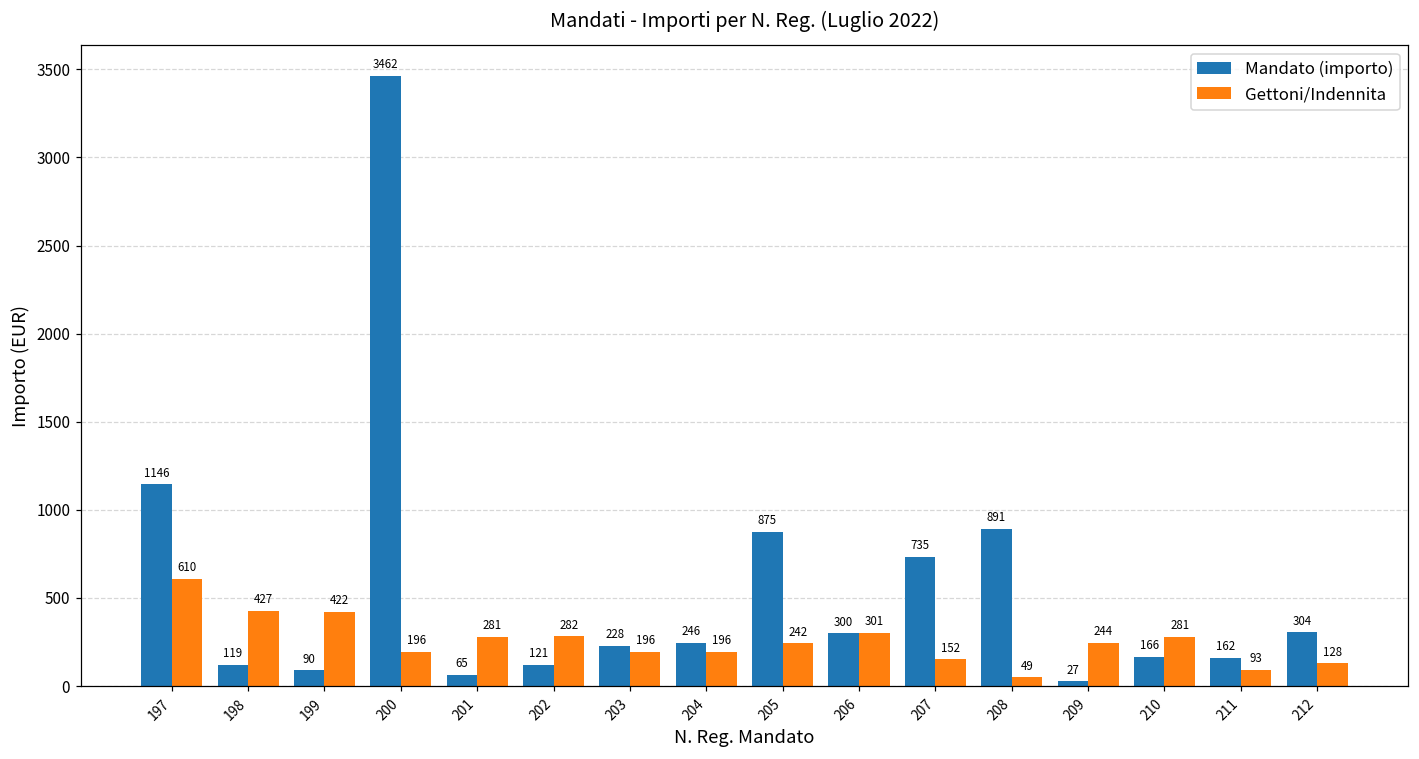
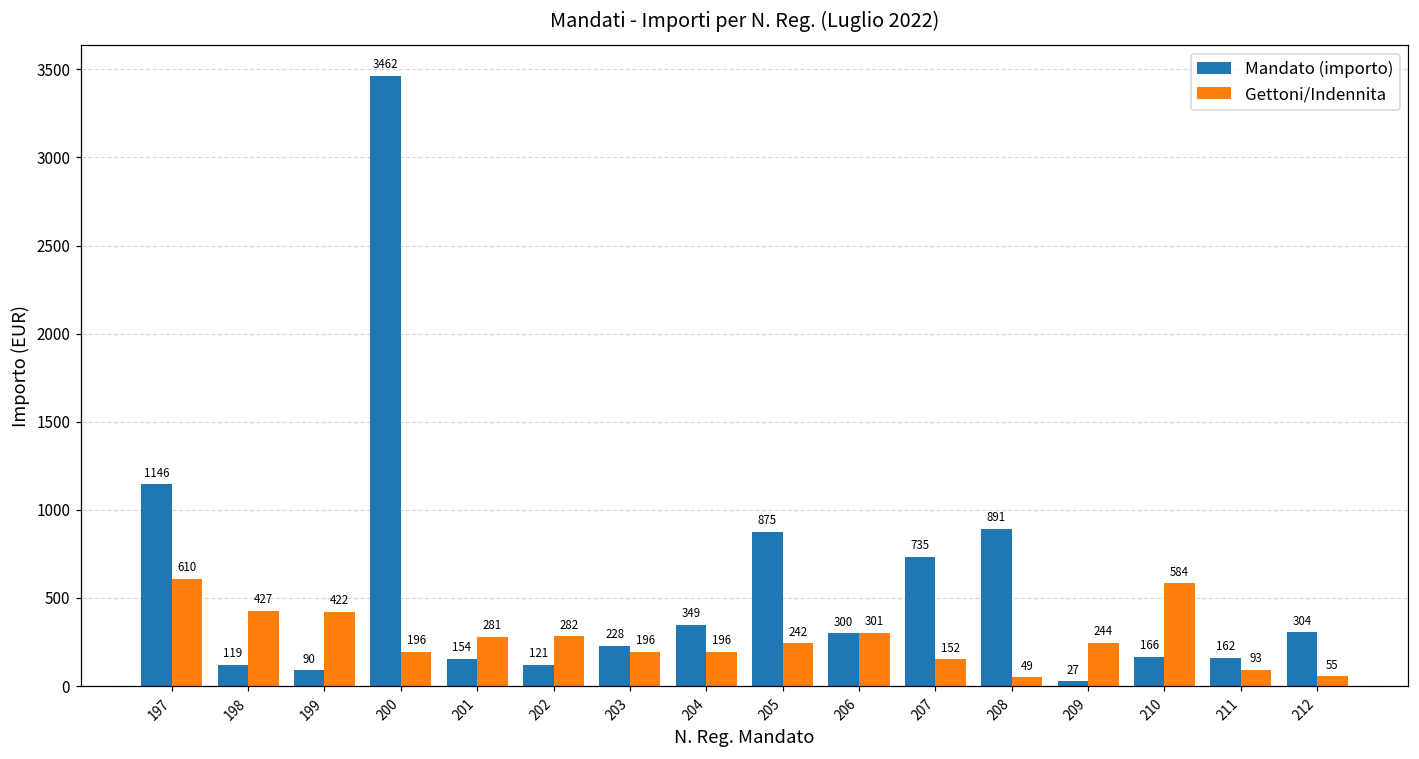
  {
    "Mandato (importo)": {
      "197": 1146,
      "198": 119,
      "199": 90,
      "200": 3462,
-     "201": 65,
+     "201": 154,
      "202": 121,
      "203": 228,
-     "204": 246,
+     "204": 349,
      "205": 875,
      "206": 300,
      "207": 735,
      "208": 891,
      "209": 27,
      "210": 166,
      "211": 162,
      "212": 304
    },
    "Gettoni/Indennita": {
      "197": 610,
      "198": 427,
      "199": 422,
      "200": 196,
      "201": 281,
      "202": 282,
      "203": 196,
      "204": 196,
      "205": 242,
      "206": 301,
      "207": 152,
      "208": 49,
      "209": 244,
-     "210": 281,
+     "210": 584,
      "211": 93,
-     "212": 128
+     "212": 55
    }
  }
